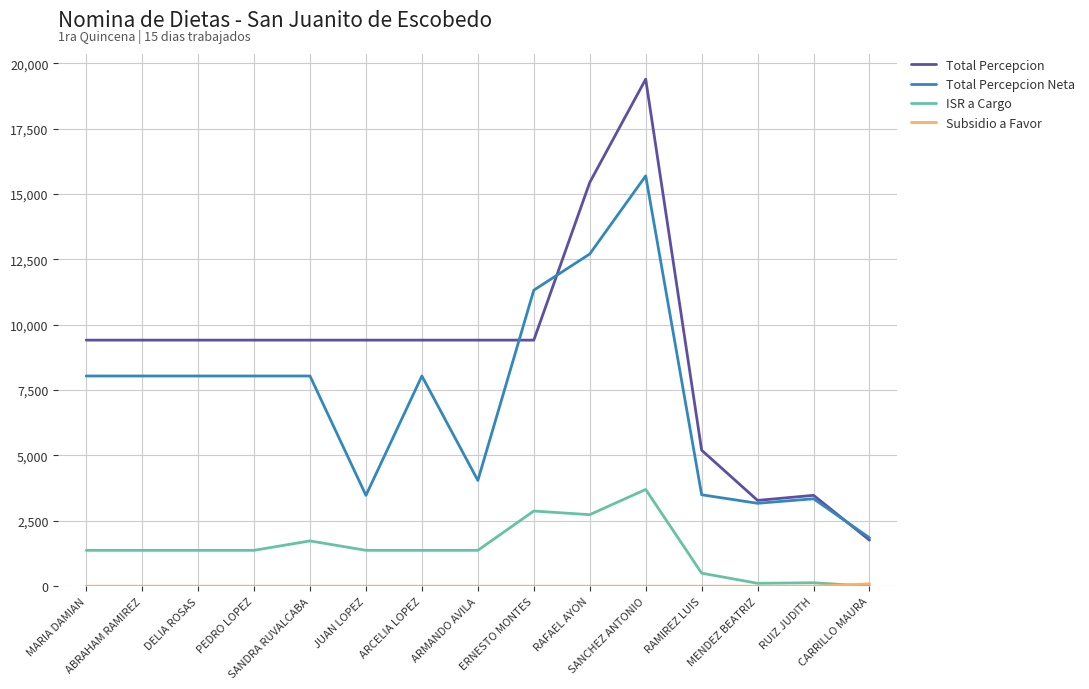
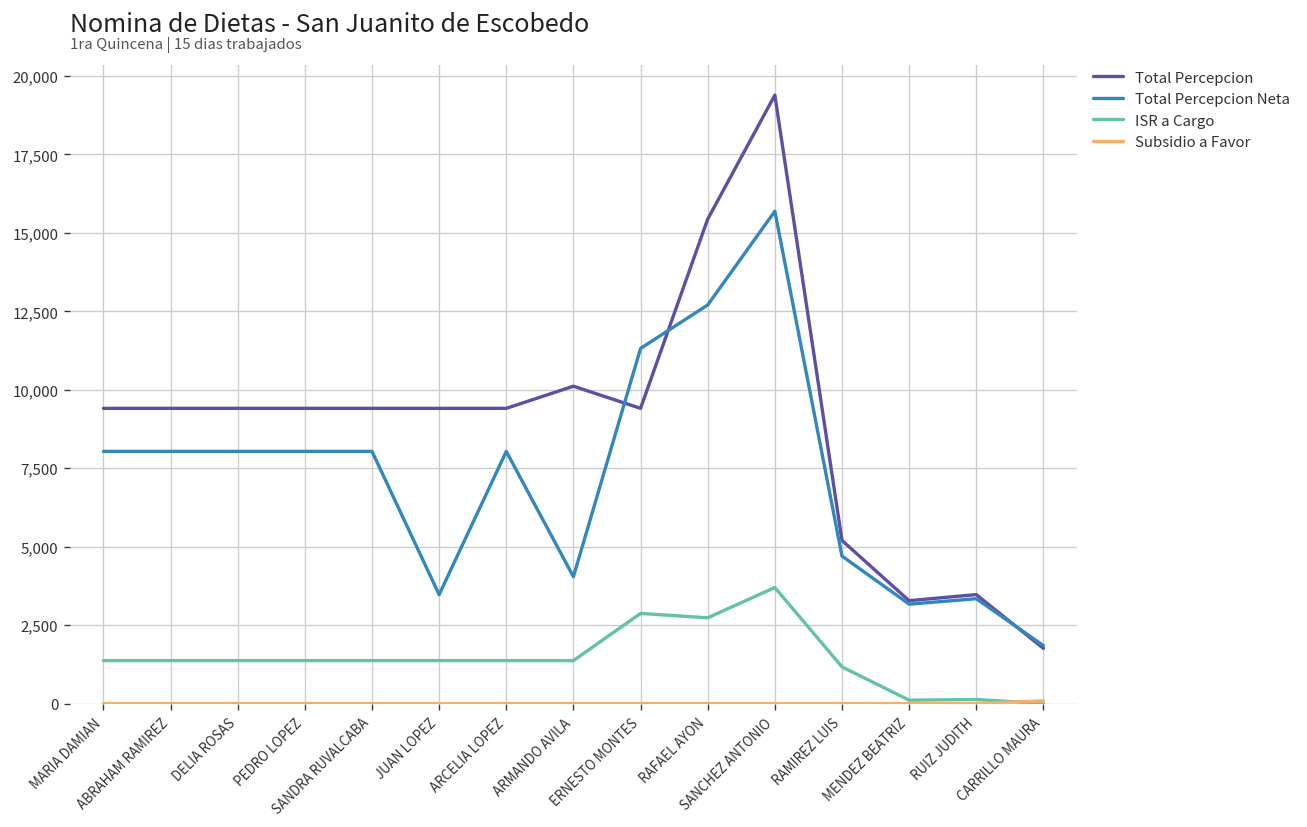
  {
    "Total Percepcion": {
      "MARIA DAMIAN": "9,400",
      "ABRAHAM RAMIREZ": "9,400",
      "DELIA ROSAS": "9,400",
      "PEDRO LOPEZ": "9,400",
      "SANDRA RUVALCABA": "9,400",
      "JUAN LOPEZ": "9,400",
      "ARCELIA LOPEZ": "9,400",
-     "ARMANDO AVILA": "9,400",
+     "ARMANDO AVILA": "10,100",
      "ERNESTO MONTES": "9,400",
      "RAFAEL AYON": "15,400",
      "SANCHEZ ANTONIO": "19,400",
      "RAMIREZ LUIS": "5,200",
      "MENDEZ BEATRIZ": "3,300",
      "RUIZ JUDITH": "3,500"
    },
    "Total Percepcion Neta": {
      "MARIA DAMIAN": "8,000",
      "ABRAHAM RAMIREZ": "8,000",
      "DELIA ROSAS": "8,000",
      "PEDRO LOPEZ": "8,000",
      "SANDRA RUVALCABA": "8,000",
      "JUAN LOPEZ": "3,500",
      "ARCELIA LOPEZ": "8,000",
      "ARMANDO AVILA": "4,000",
      "ERNESTO MONTES": "11,300",
      "RAFAEL AYON": "12,700",
      "SANCHEZ ANTONIO": "15,700",
-     "RAMIREZ LUIS": "3,500",
+     "RAMIREZ LUIS": "4,700",
      "MENDEZ BEATRIZ": "3,200",
      "RUIZ JUDITH": "3,300"
    },
    "ISR a Cargo": {
      "MARIA DAMIAN": "1,400",
      "ABRAHAM RAMIREZ": "1,400",
      "DELIA ROSAS": "1,400",
      "PEDRO LOPEZ": "1,400",
-     "SANDRA RUVALCABA": "1,700",
+     "SANDRA RUVALCABA": "1,400",
      "JUAN LOPEZ": "1,400",
      "ARCELIA LOPEZ": "1,400",
      "ARMANDO AVILA": "1,400",
      "ERNESTO MONTES": "2,900",
      "RAFAEL AYON": "2,700",
      "SANCHEZ ANTONIO": "3,700",
-     "RAMIREZ LUIS": "500",
+     "RAMIREZ LUIS": "1,200",
      "MENDEZ BEATRIZ": "100",
      "RUIZ JUDITH": "100"
    },
    "Subsidio a Favor": {
      "MARIA DAMIAN": "0",
      "ABRAHAM RAMIREZ": "0",
      "DELIA ROSAS": "0",
      "PEDRO LOPEZ": "0",
      "SANDRA RUVALCABA": "0",
      "JUAN LOPEZ": "0",
      "ARCELIA LOPEZ": "0",
      "ARMANDO AVILA": "0",
      "ERNESTO MONTES": "0",
      "RAFAEL AYON": "0",
      "SANCHEZ ANTONIO": "0",
      "RAMIREZ LUIS": "0",
      "MENDEZ BEATRIZ": "0",
      "RUIZ JUDITH": "0"
    }
  }
